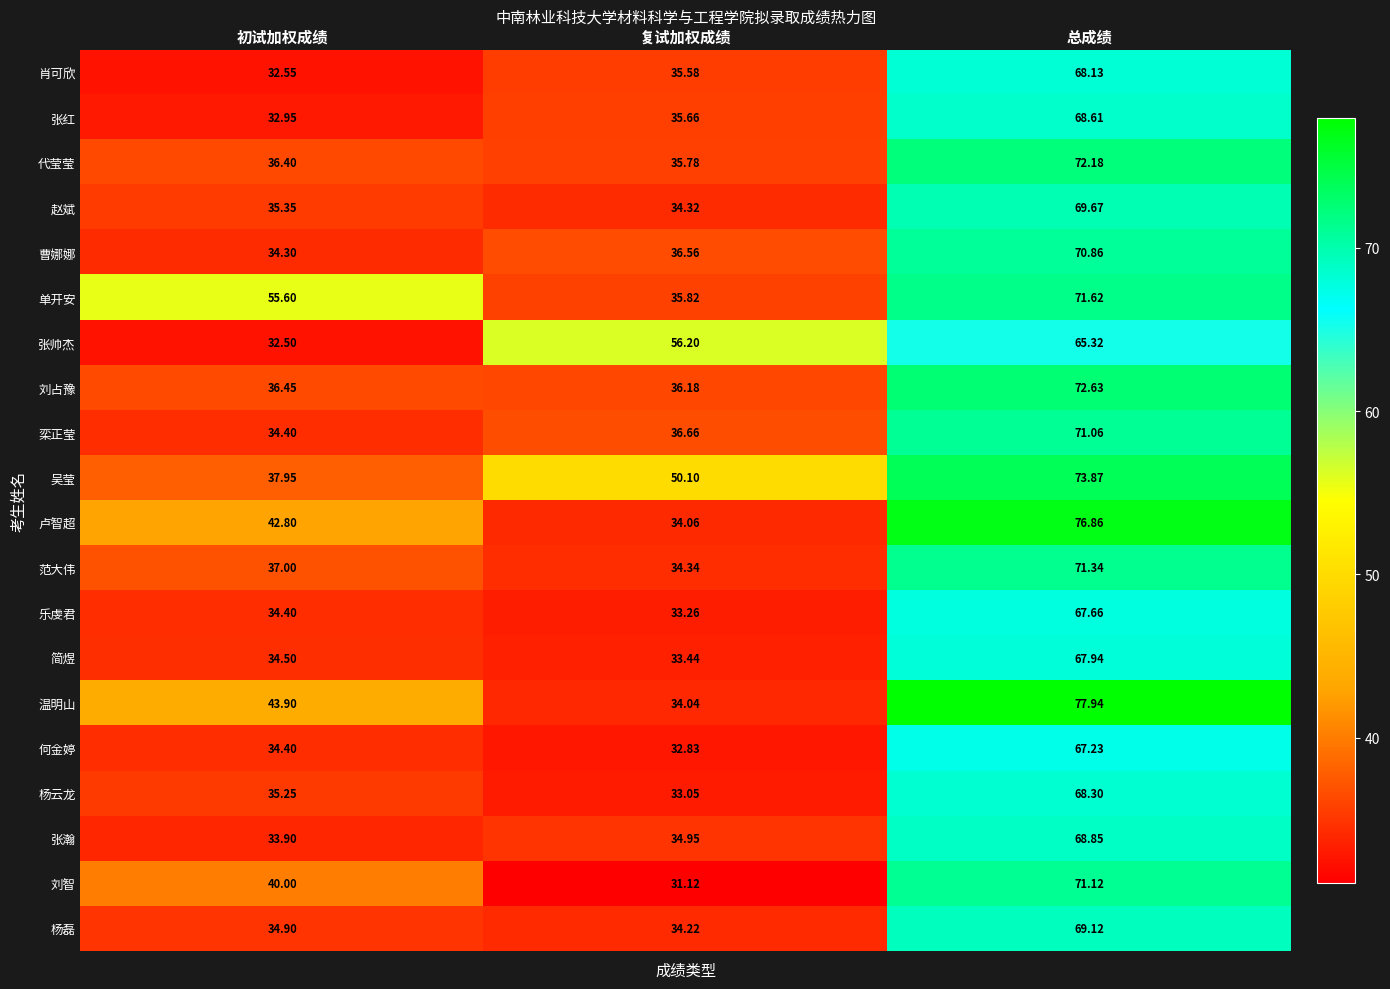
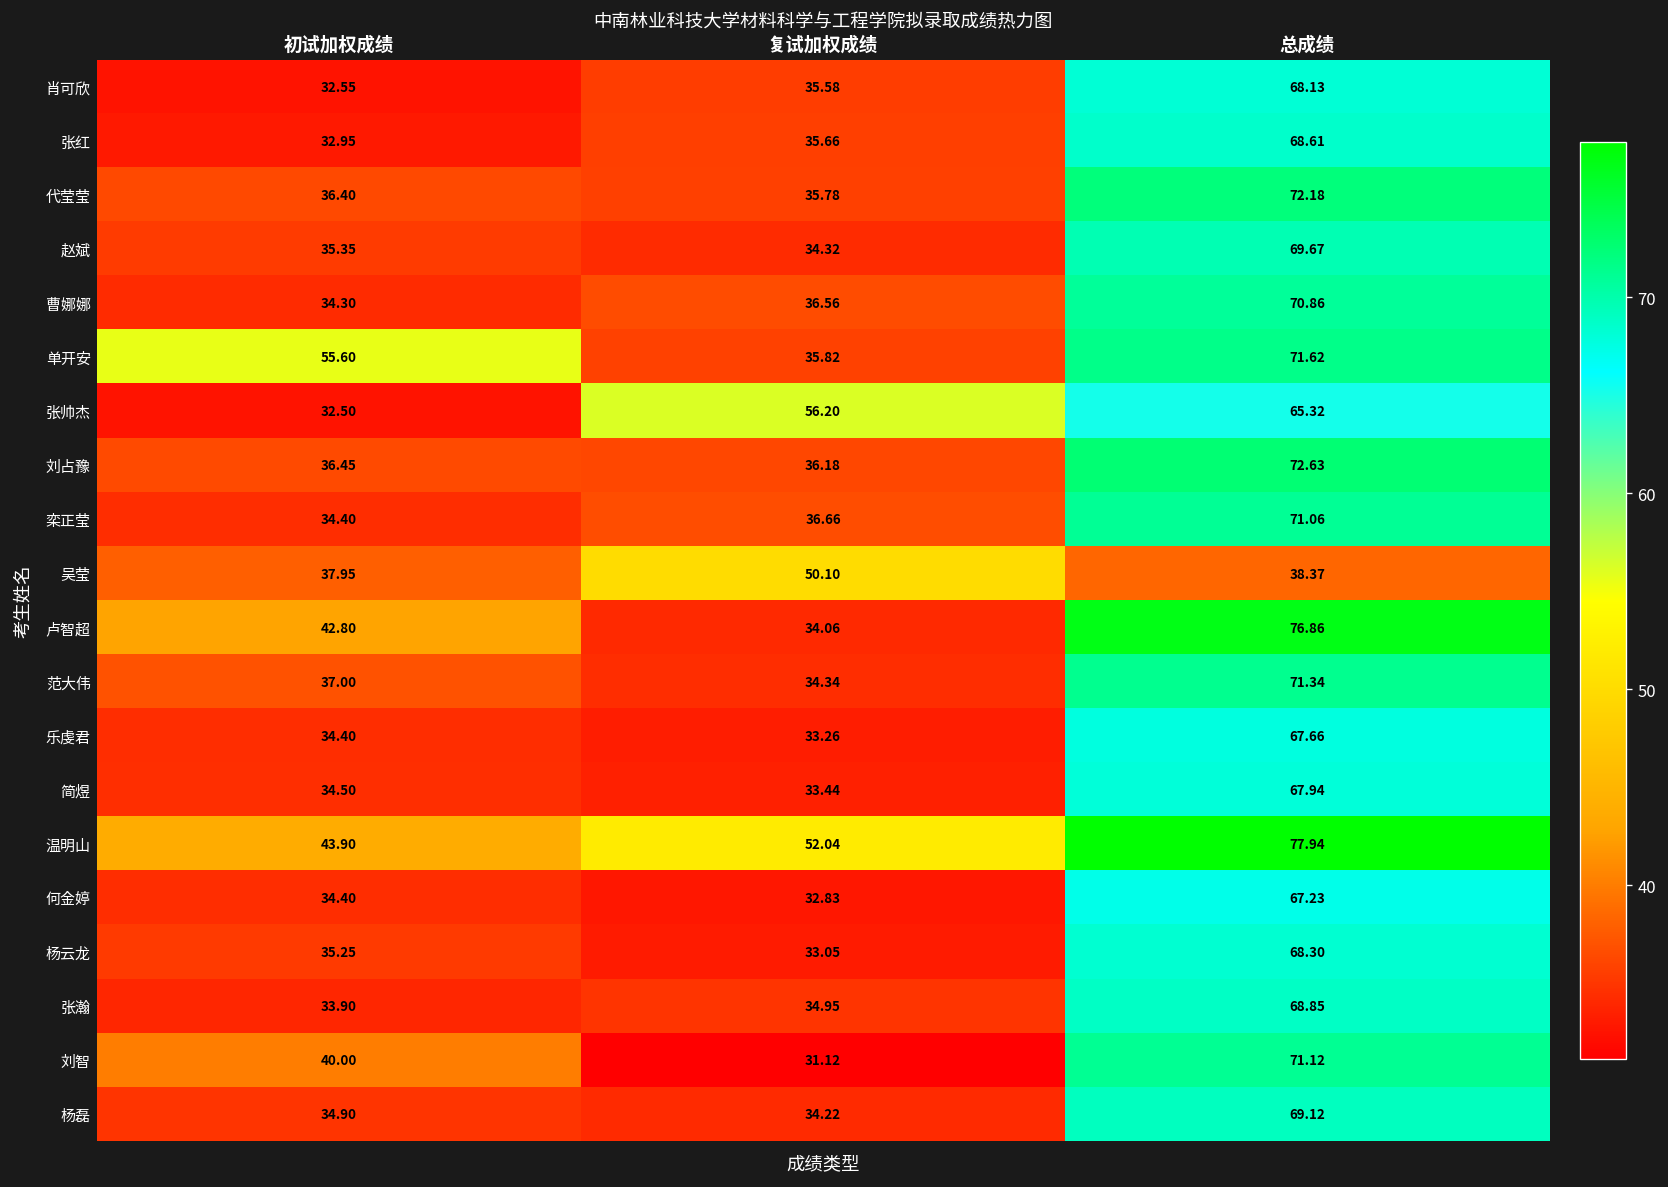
  {
    "肖可欣": {
      "初试加权成绩": 32.55,
      "复试加权成绩": 35.58,
      "总成绩": 68.13
    },
    "张红": {
      "初试加权成绩": 32.95,
      "复试加权成绩": 35.66,
      "总成绩": 68.61
    },
    "代莹莹": {
      "初试加权成绩": 36.40,
      "复试加权成绩": 35.78,
      "总成绩": 72.18
    },
    "赵斌": {
      "初试加权成绩": 35.35,
      "复试加权成绩": 34.32,
      "总成绩": 69.67
    },
    "曹娜娜": {
      "初试加权成绩": 34.30,
      "复试加权成绩": 36.56,
      "总成绩": 70.86
    },
    "单开安": {
      "初试加权成绩": 55.60,
      "复试加权成绩": 35.82,
      "总成绩": 71.62
    },
    "张帅杰": {
      "初试加权成绩": 32.50,
      "复试加权成绩": 56.20,
      "总成绩": 65.32
    },
    "刘占豫": {
      "初试加权成绩": 36.45,
      "复试加权成绩": 36.18,
      "总成绩": 72.63
    },
    "栾正莹": {
      "初试加权成绩": 34.40,
      "复试加权成绩": 36.66,
      "总成绩": 71.06
    },
    "吴莹": {
      "初试加权成绩": 37.95,
      "复试加权成绩": 50.10,
-     "总成绩": 73.87
+     "总成绩": 38.37
    },
    "卢智超": {
      "初试加权成绩": 42.80,
      "复试加权成绩": 34.06,
      "总成绩": 76.86
    },
    "范大伟": {
      "初试加权成绩": 37.00,
      "复试加权成绩": 34.34,
      "总成绩": 71.34
    },
    "乐虔君": {
      "初试加权成绩": 34.40,
      "复试加权成绩": 33.26,
      "总成绩": 67.66
    },
    "简煜": {
      "初试加权成绩": 34.50,
      "复试加权成绩": 33.44,
      "总成绩": 67.94
    },
    "温明山": {
      "初试加权成绩": 43.90,
-     "复试加权成绩": 34.04,
+     "复试加权成绩": 52.04,
      "总成绩": 77.94
    },
    "何金婷": {
      "初试加权成绩": 34.40,
      "复试加权成绩": 32.83,
      "总成绩": 67.23
    },
    "杨云龙": {
      "初试加权成绩": 35.25,
      "复试加权成绩": 33.05,
      "总成绩": 68.30
    },
    "张瀚": {
      "初试加权成绩": 33.90,
      "复试加权成绩": 34.95,
      "总成绩": 68.85
    },
    "刘智": {
      "初试加权成绩": 40.00,
      "复试加权成绩": 31.12,
      "总成绩": 71.12
    },
    "杨磊": {
      "初试加权成绩": 34.90,
      "复试加权成绩": 34.22,
      "总成绩": 69.12
    }
  }
